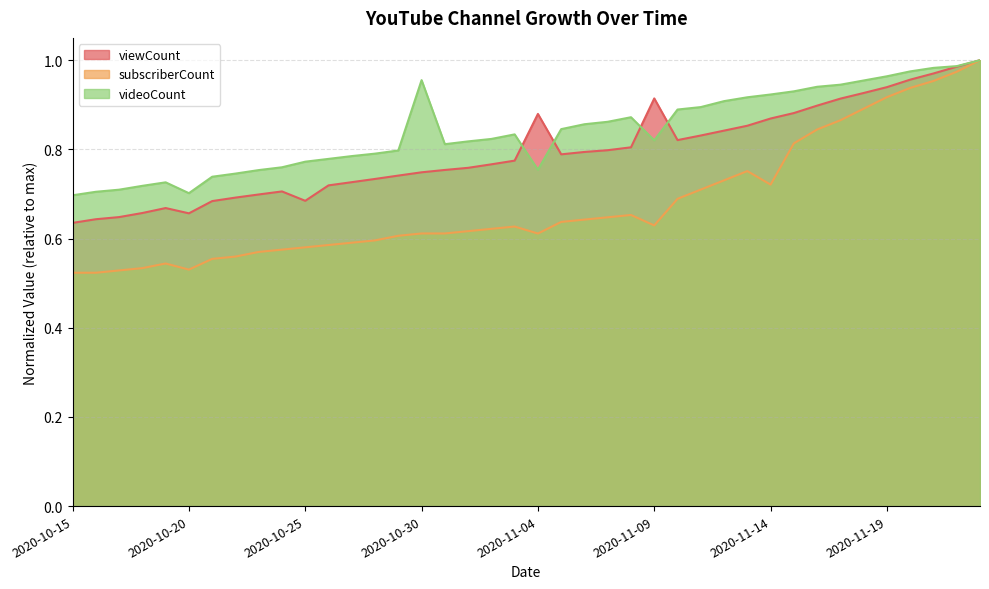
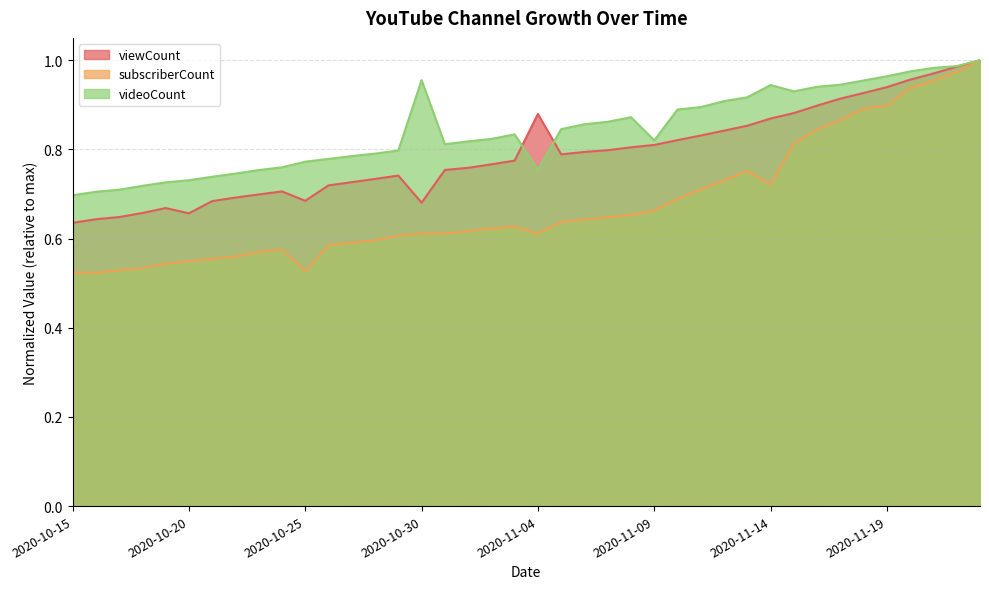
  {
    "viewCount": {
      "2020-10-15": 0.64,
      "2020-10-20": 0.66,
      "2020-10-25": 0.68,
-     "2020-10-30": 0.75,
+     "2020-10-30": 0.68,
      "2020-11-04": 0.88,
-     "2020-11-09": 0.91,
+     "2020-11-09": 0.81,
      "2020-11-14": 0.87,
      "2020-11-19": 0.94
    },
    "subscriberCount": {
      "2020-10-15": 0.52,
-     "2020-10-20": 0.53,
-     "2020-10-25": 0.58,
+     "2020-10-20": 0.55,
+     "2020-10-25": 0.53,
      "2020-10-30": 0.61,
      "2020-11-04": 0.61,
-     "2020-11-09": 0.63,
+     "2020-11-09": 0.66,
      "2020-11-14": 0.72,
-     "2020-11-19": 0.92
+     "2020-11-19": 0.90
    },
    "videoCount": {
      "2020-10-15": 0.70,
-     "2020-10-20": 0.70,
+     "2020-10-20": 0.73,
      "2020-10-25": 0.77,
      "2020-10-30": 0.96,
      "2020-11-04": 0.75,
      "2020-11-09": 0.82,
-     "2020-11-14": 0.92,
+     "2020-11-14": 0.94,
      "2020-11-19": 0.96
    }
  }
